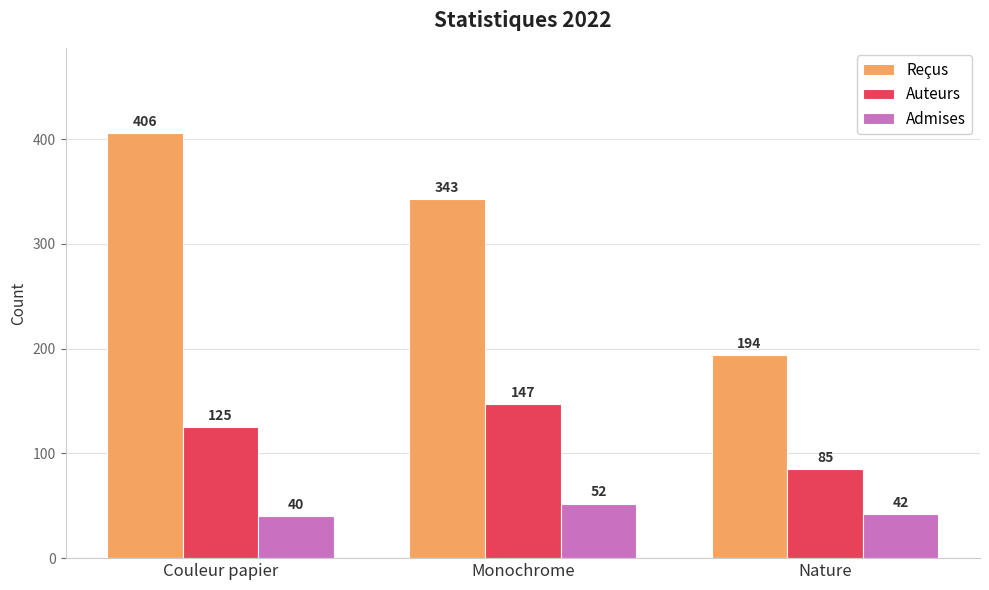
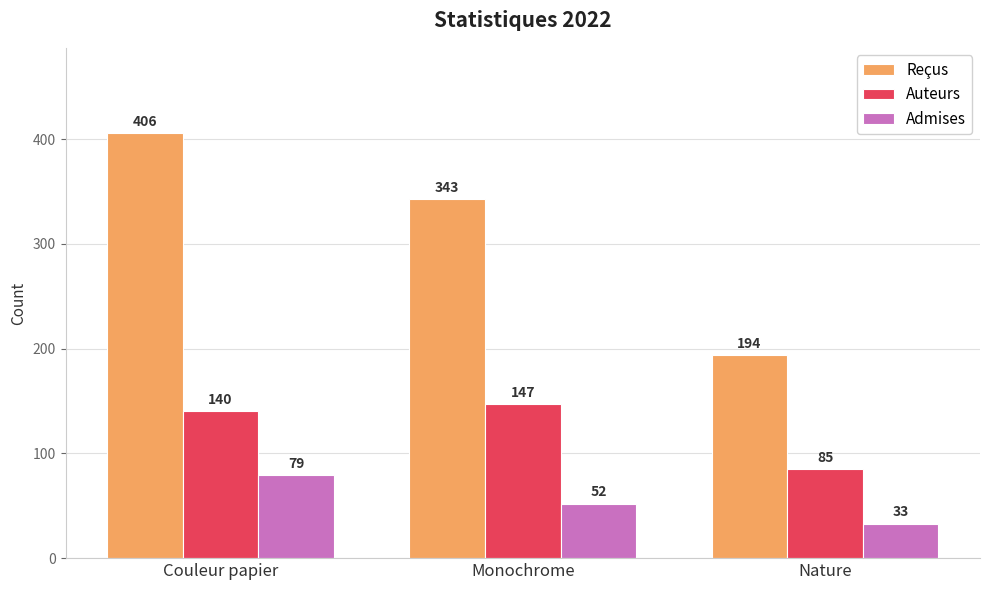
  {
    "Reçus": {
      "Couleur papier": 406,
      "Monochrome": 343,
      "Nature": 194
    },
    "Auteurs": {
-     "Couleur papier": 125,
+     "Couleur papier": 140,
      "Monochrome": 147,
      "Nature": 85
    },
    "Admises": {
-     "Couleur papier": 40,
+     "Couleur papier": 79,
      "Monochrome": 52,
-     "Nature": 42
+     "Nature": 33
    }
  }
